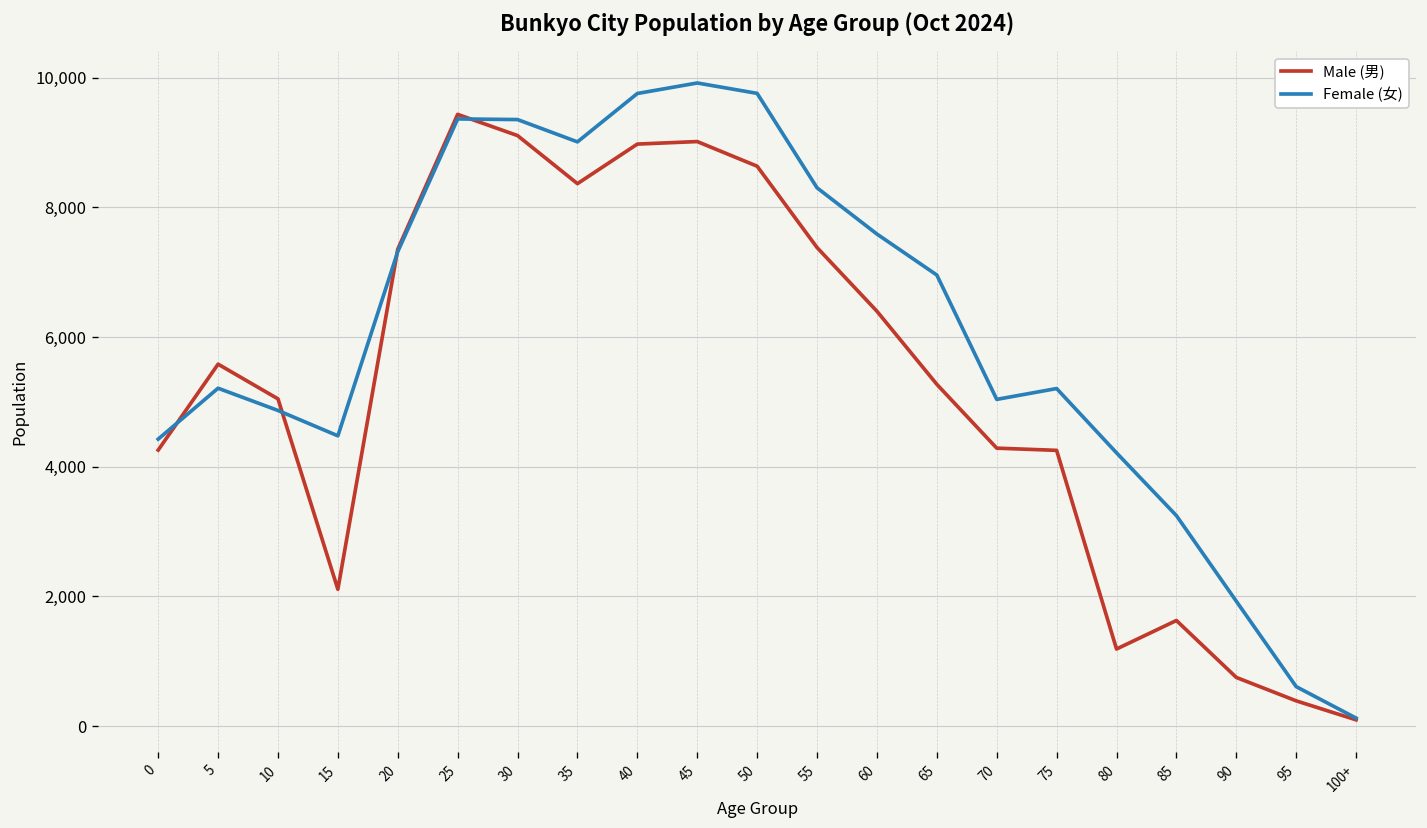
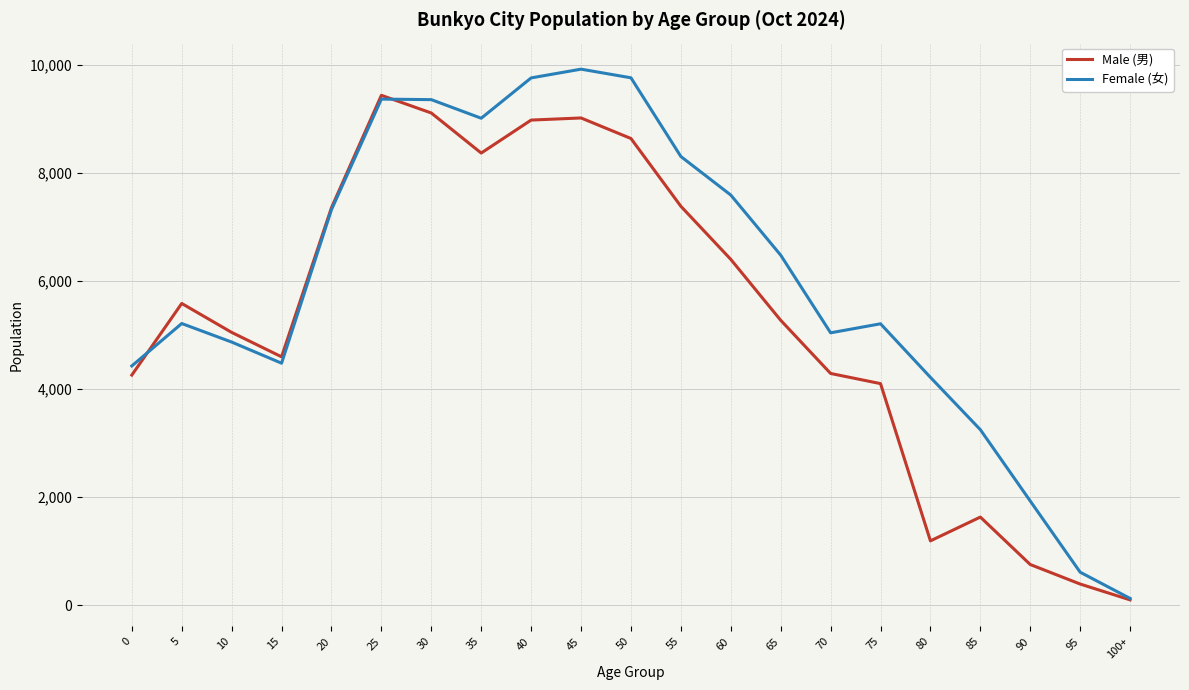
  {
    "Male (男)": {
      "0": "4,300",
      "5": "5,600",
      "10": "5,000",
-     "15": "2,100",
+     "15": "4,600",
      "25": "9,400",
      "30": "9,100",
      "35": "8,400",
      "40": "9,000",
      "45": "9,000",
      "50": "8,600",
      "55": "7,400",
      "60": "6,400",
      "65": "5,300",
      "70": "4,300",
-     "75": "4,300",
+     "75": "4,100",
      "80": "1,200",
      "85": "1,600",
      "90": "800",
      "95": "400"
    },
    "Female (女)": {
      "0": "4,400",
      "5": "5,200",
      "10": "4,900",
      "15": "4,500",
      "25": "9,400",
      "30": "9,400",
      "35": "9,000",
      "40": "9,800",
      "45": "9,900",
      "50": "9,800",
      "55": "8,300",
      "60": "7,600",
-     "65": "7,000",
+     "65": "6,500",
      "70": "5,000",
      "75": "5,200",
      "80": "4,200",
      "85": "3,200",
      "90": "1,900",
      "95": "600"
    }
  }
